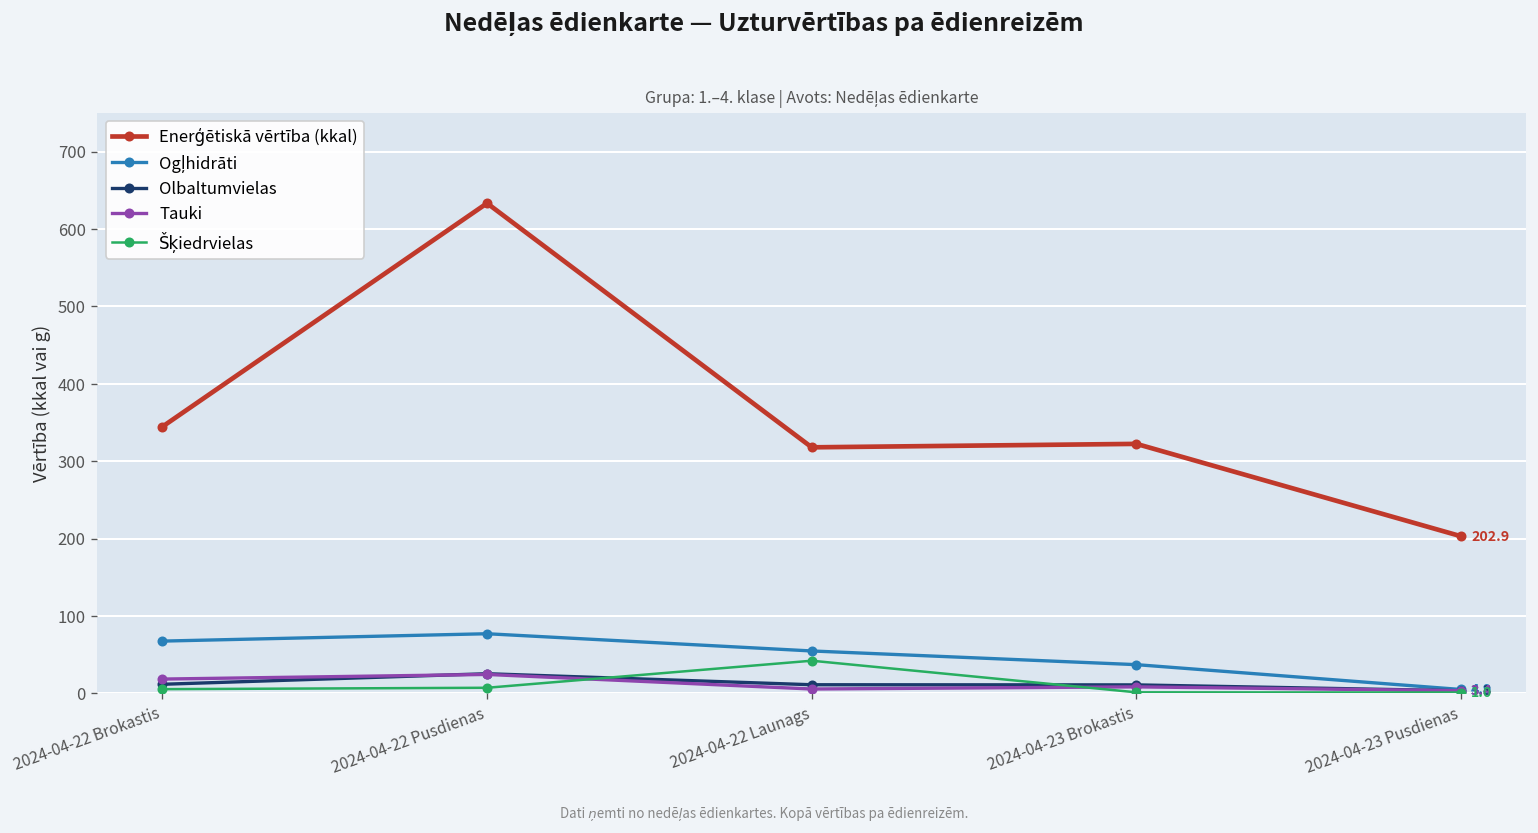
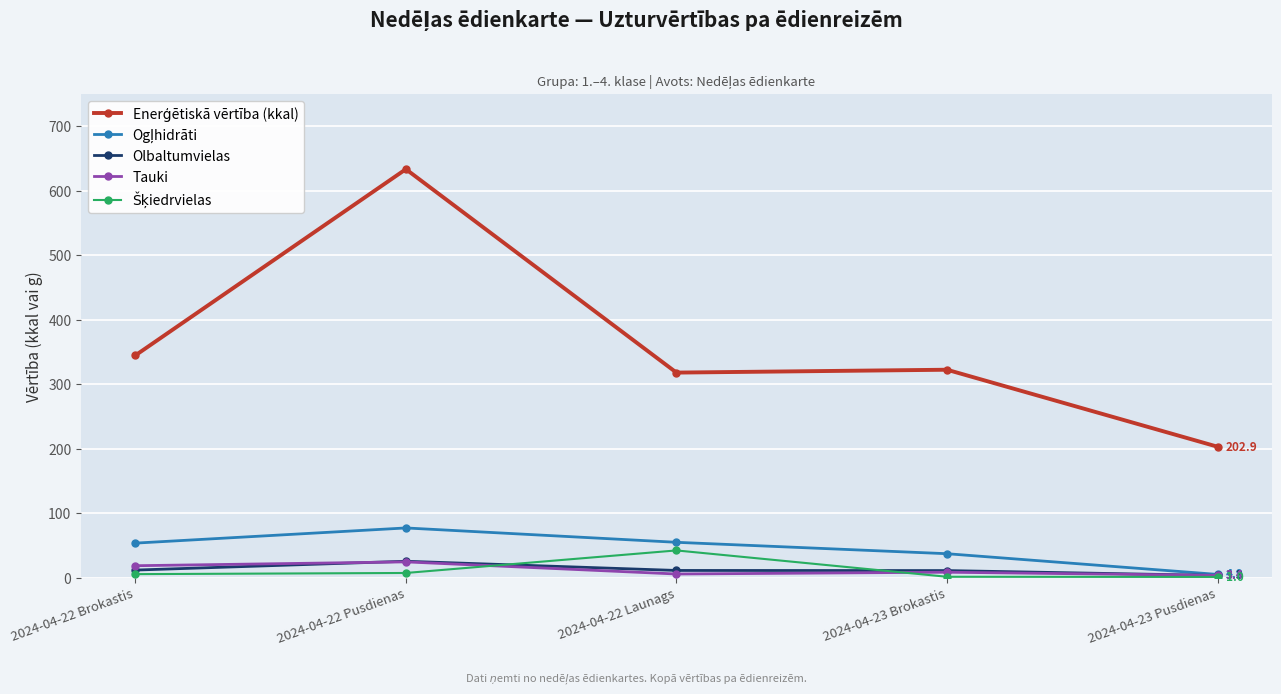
  {
    "Enerģētiskā vērtība (kkal)": {
      "2024-04-23 Pusdienas": 202.9
    },
    "Ogļhidrāti": {
-     "2024-04-22 Brokastis": 70,
+     "2024-04-22 Brokastis": 50,
      "2024-04-22 Pusdienas": 80,
      "2024-04-22 Launags": 50,
      "2024-04-23 Brokastis": 40
    },
    "Olbaltumvielas": {
      "2024-04-22 Brokastis": 10,
      "2024-04-22 Launags": 10
    },
    "Tauki": {
      "2024-04-22 Brokastis": 20,
      "2024-04-22 Launags": 10
    },
    "Šķiedrvielas": {
      "2024-04-22 Brokastis": 10,
      "2024-04-22 Pusdienas": 10,
      "2024-04-22 Launags": 40,
      "2024-04-23 Brokastis": 0
    }
  }
